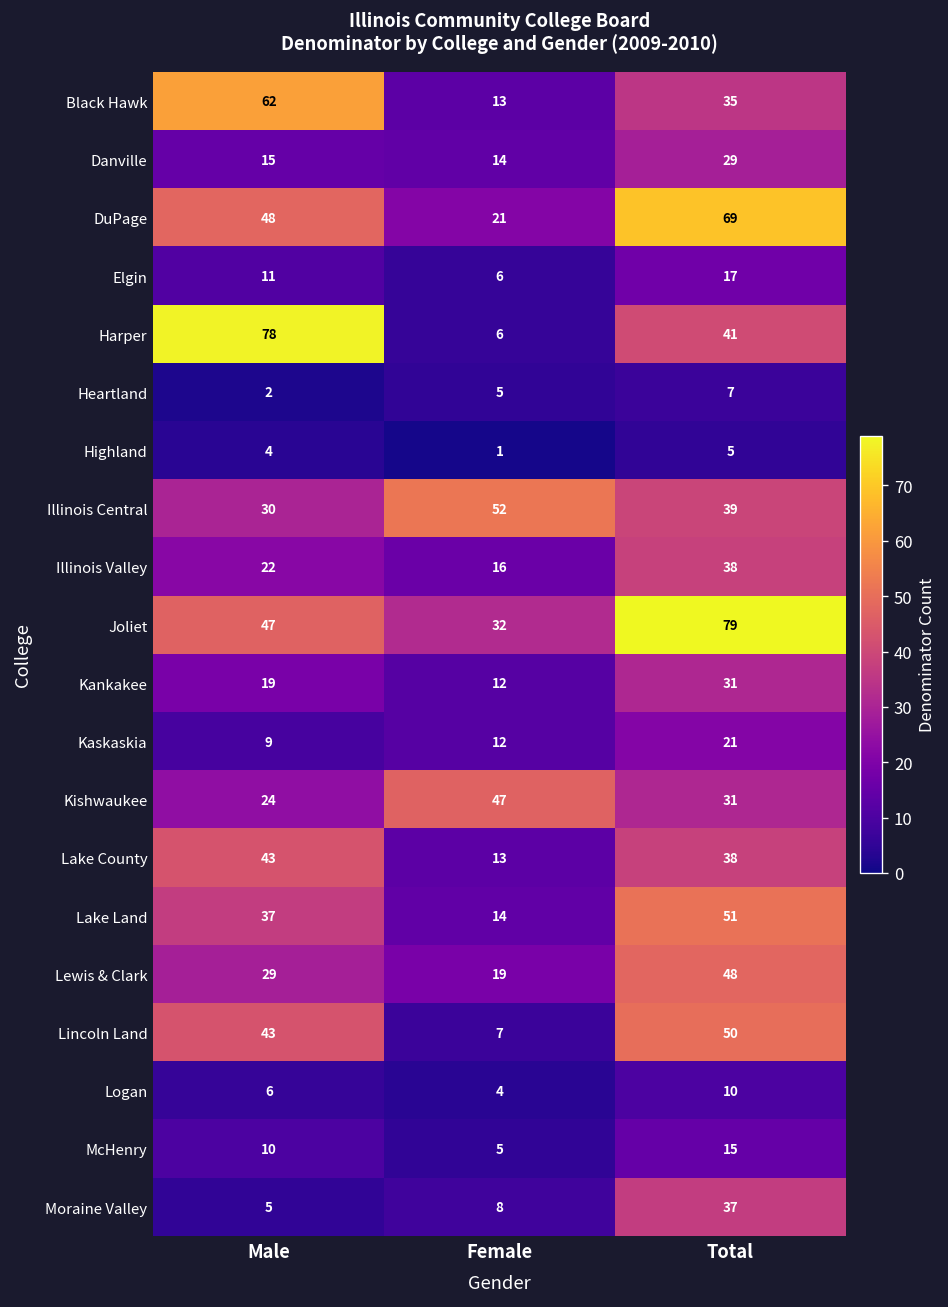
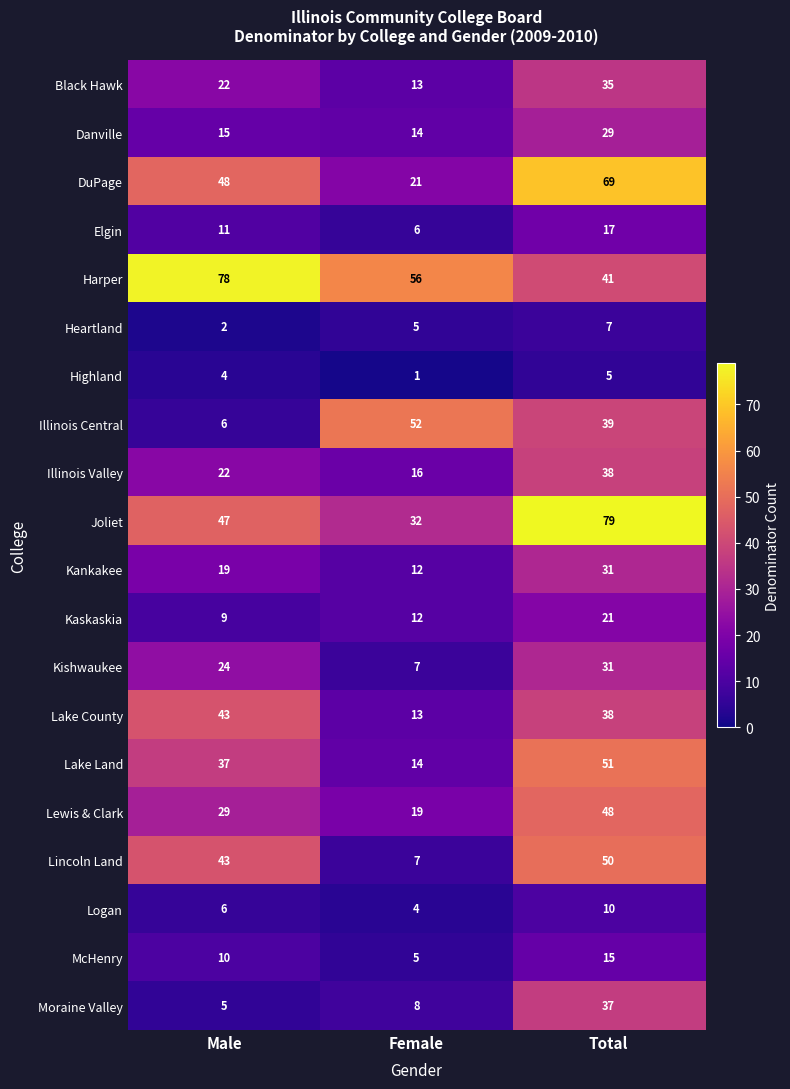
  {
    "Black Hawk": {
-     "Male": 62,
+     "Male": 22,
      "Female": 13,
      "Total": 35
    },
    "Danville": {
      "Male": 15,
      "Female": 14,
      "Total": 29
    },
    "DuPage": {
      "Male": 48,
      "Female": 21,
      "Total": 69
    },
    "Elgin": {
      "Male": 11,
      "Female": 6,
      "Total": 17
    },
    "Harper": {
      "Male": 78,
-     "Female": 6,
+     "Female": 56,
      "Total": 41
    },
    "Heartland": {
      "Male": 2,
      "Female": 5,
      "Total": 7
    },
    "Highland": {
      "Male": 4,
      "Female": 1,
      "Total": 5
    },
    "Illinois Central": {
-     "Male": 30,
+     "Male": 6,
      "Female": 52,
      "Total": 39
    },
    "Illinois Valley": {
      "Male": 22,
      "Female": 16,
      "Total": 38
    },
    "Joliet": {
      "Male": 47,
      "Female": 32,
      "Total": 79
    },
    "Kankakee": {
      "Male": 19,
      "Female": 12,
      "Total": 31
    },
    "Kaskaskia": {
      "Male": 9,
      "Female": 12,
      "Total": 21
    },
    "Kishwaukee": {
      "Male": 24,
-     "Female": 47,
+     "Female": 7,
      "Total": 31
    },
    "Lake County": {
      "Male": 43,
      "Female": 13,
      "Total": 38
    },
    "Lake Land": {
      "Male": 37,
      "Female": 14,
      "Total": 51
    },
    "Lewis & Clark": {
      "Male": 29,
      "Female": 19,
      "Total": 48
    },
    "Lincoln Land": {
      "Male": 43,
      "Female": 7,
      "Total": 50
    },
    "Logan": {
      "Male": 6,
      "Female": 4,
      "Total": 10
    },
    "McHenry": {
      "Male": 10,
      "Female": 5,
      "Total": 15
    },
    "Moraine Valley": {
      "Male": 5,
      "Female": 8,
      "Total": 37
    }
  }
